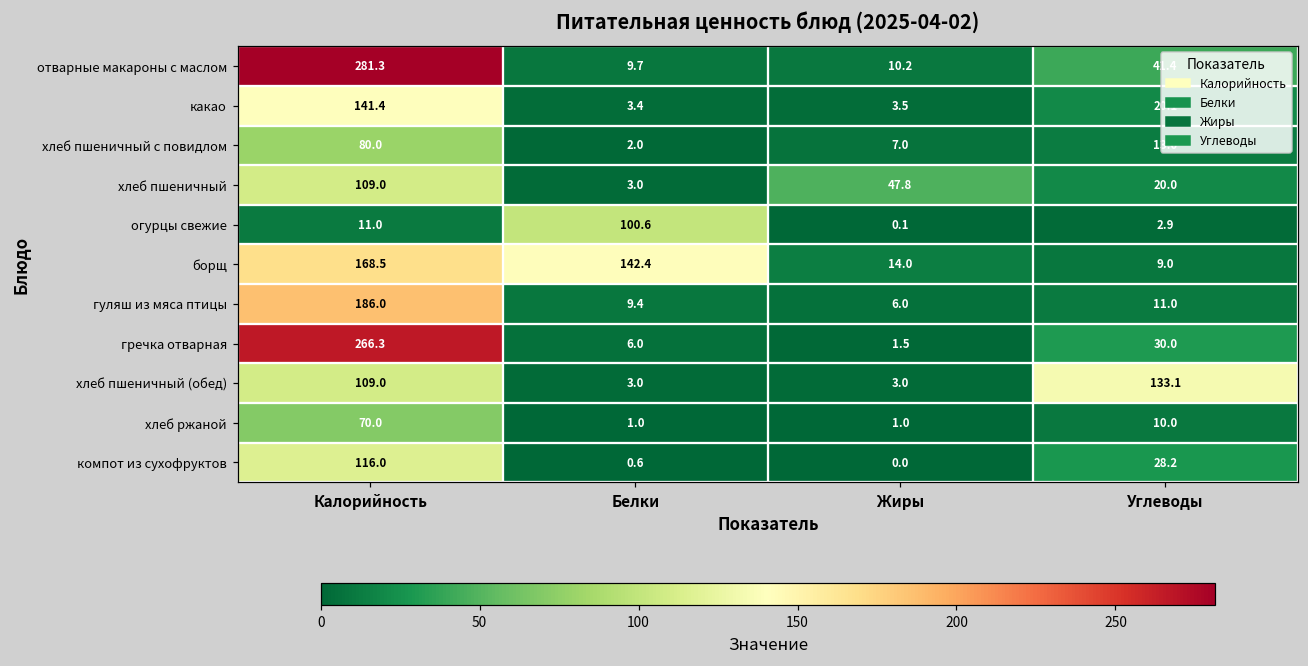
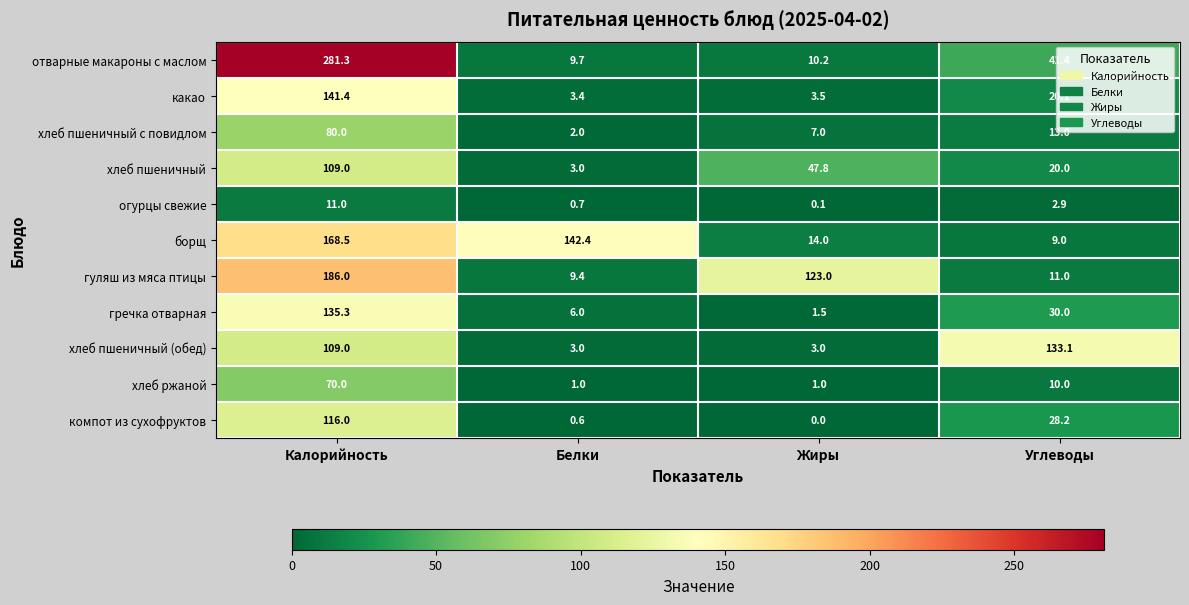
  {
    "отварные макароны с маслом": {
      "Калорийность": 281.3,
      "Белки": 9.7,
      "Жиры": 10.2
    },
    "какао": {
      "Калорийность": 141.4,
      "Белки": 3.4,
      "Жиры": 3.5
    },
    "хлеб пшеничный с повидлом": {
      "Калорийность": 80.0,
      "Белки": 2.0,
      "Жиры": 7.0
    },
    "хлеб пшеничный": {
      "Калорийность": 109.0,
      "Белки": 3.0,
      "Жиры": 47.8,
      "Углеводы": 20.0
    },
    "огурцы свежие": {
      "Калорийность": 11.0,
-     "Белки": 100.6,
+     "Белки": 0.7,
      "Жиры": 0.1,
      "Углеводы": 2.9
    },
    "борщ": {
      "Калорийность": 168.5,
      "Белки": 142.4,
      "Жиры": 14.0,
      "Углеводы": 9.0
    },
    "гуляш из мяса птицы": {
      "Калорийность": 186.0,
      "Белки": 9.4,
-     "Жиры": 6.0,
+     "Жиры": 123.0,
      "Углеводы": 11.0
    },
    "гречка отварная": {
-     "Калорийность": 266.3,
+     "Калорийность": 135.3,
      "Белки": 6.0,
      "Жиры": 1.5,
      "Углеводы": 30.0
    },
    "хлеб пшеничный (обед)": {
      "Калорийность": 109.0,
      "Белки": 3.0,
      "Жиры": 3.0,
      "Углеводы": 133.1
    },
    "хлеб ржаной": {
      "Калорийность": 70.0,
      "Белки": 1.0,
      "Жиры": 1.0,
      "Углеводы": 10.0
    },
    "компот из сухофруктов": {
      "Калорийность": 116.0,
      "Белки": 0.6,
      "Жиры": 0.0,
      "Углеводы": 28.2
    }
  }
